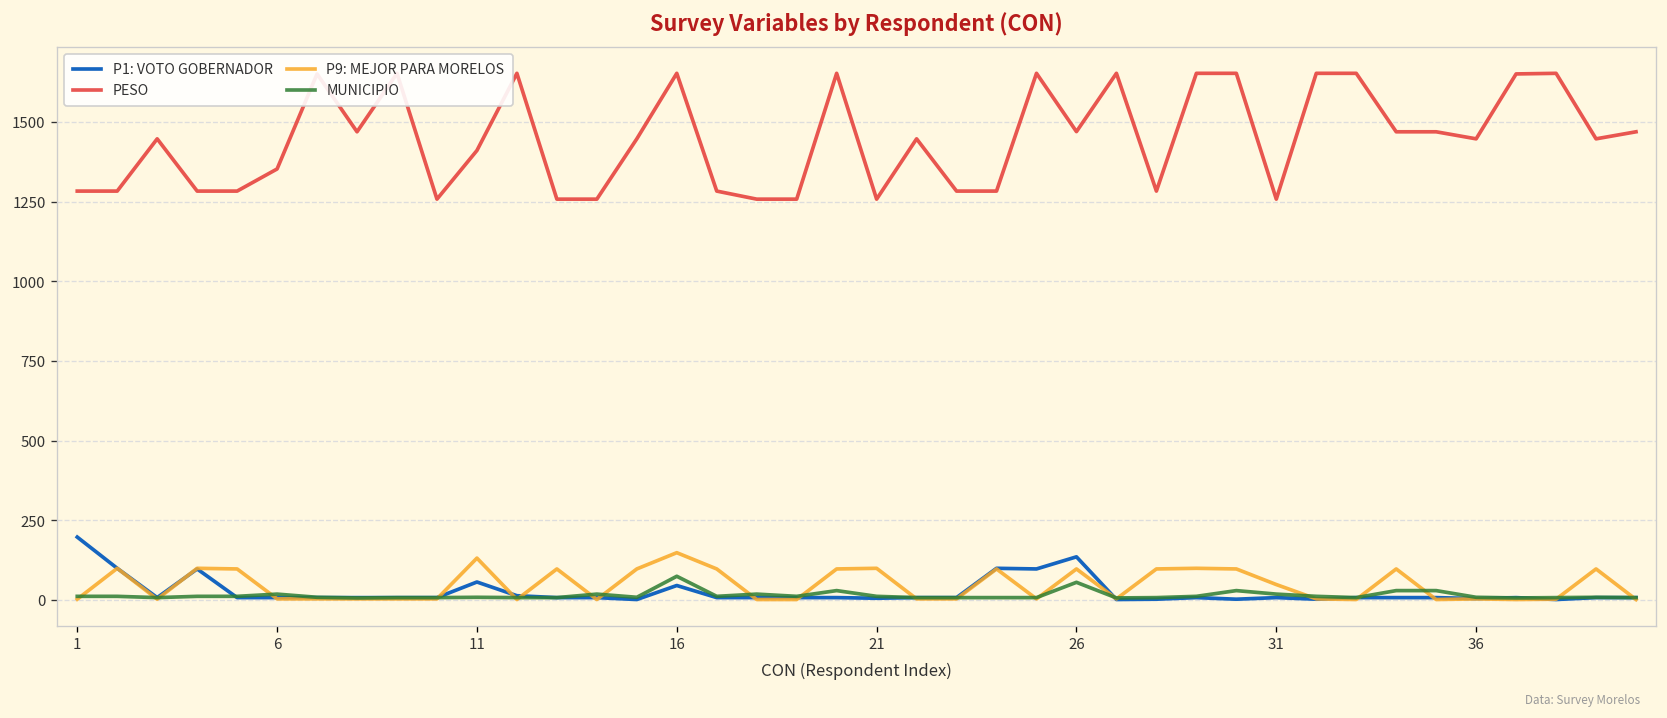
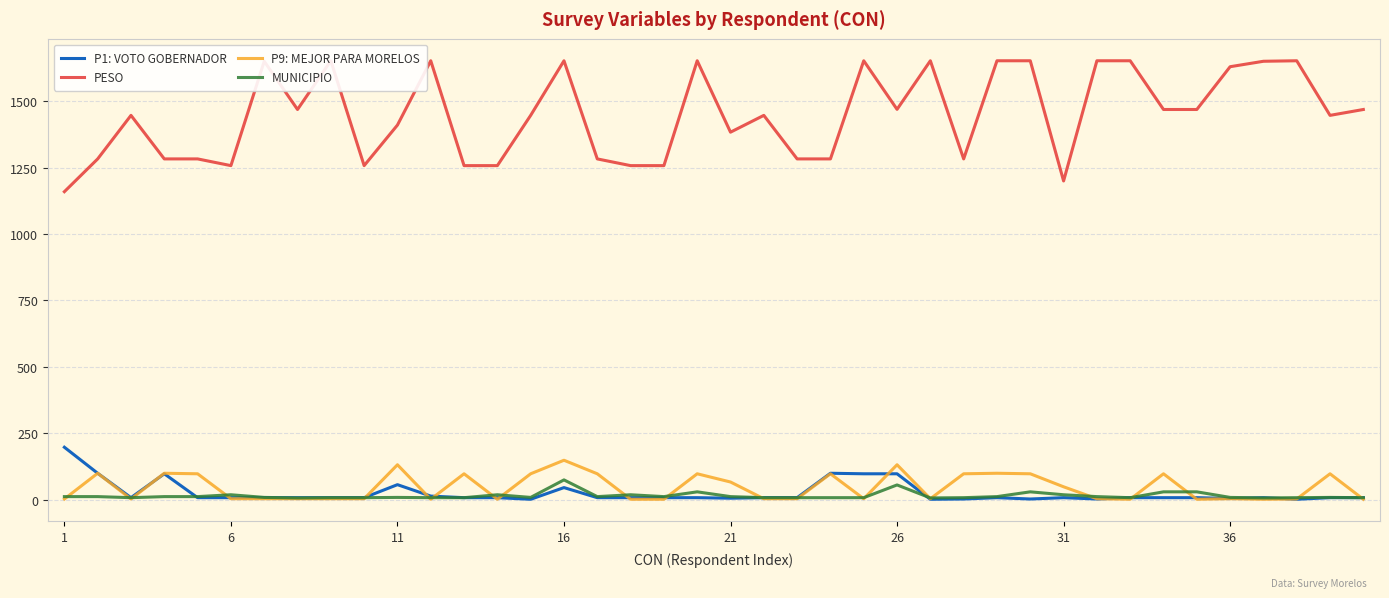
  {
    "P1: VOTO GOBERNADOR": {
      "1": 200,
      "11": 60,
      "16": 50,
-     "26": 140,
+     "26": 100,
      "31": 10
    },
    "PESO": {
-     "1": 1280,
-     "6": 1350,
+     "1": 1160,
+     "6": 1260,
      "11": 1410,
      "16": 1650,
-     "21": 1260,
+     "21": 1380,
      "26": 1470,
-     "31": 1260,
-     "36": 1450
+     "31": 1200,
+     "36": 1630
    },
    "P9: MEJOR PARA MORELOS": {
      "11": 130,
      "16": 150,
-     "21": 100,
-     "26": 100,
+     "21": 70,
+     "26": 130,
      "31": 50
    },
    "MUNICIPIO": {
      "6": 20,
      "11": 10,
      "16": 70,
      "26": 60,
      "31": 20
    }
  }
